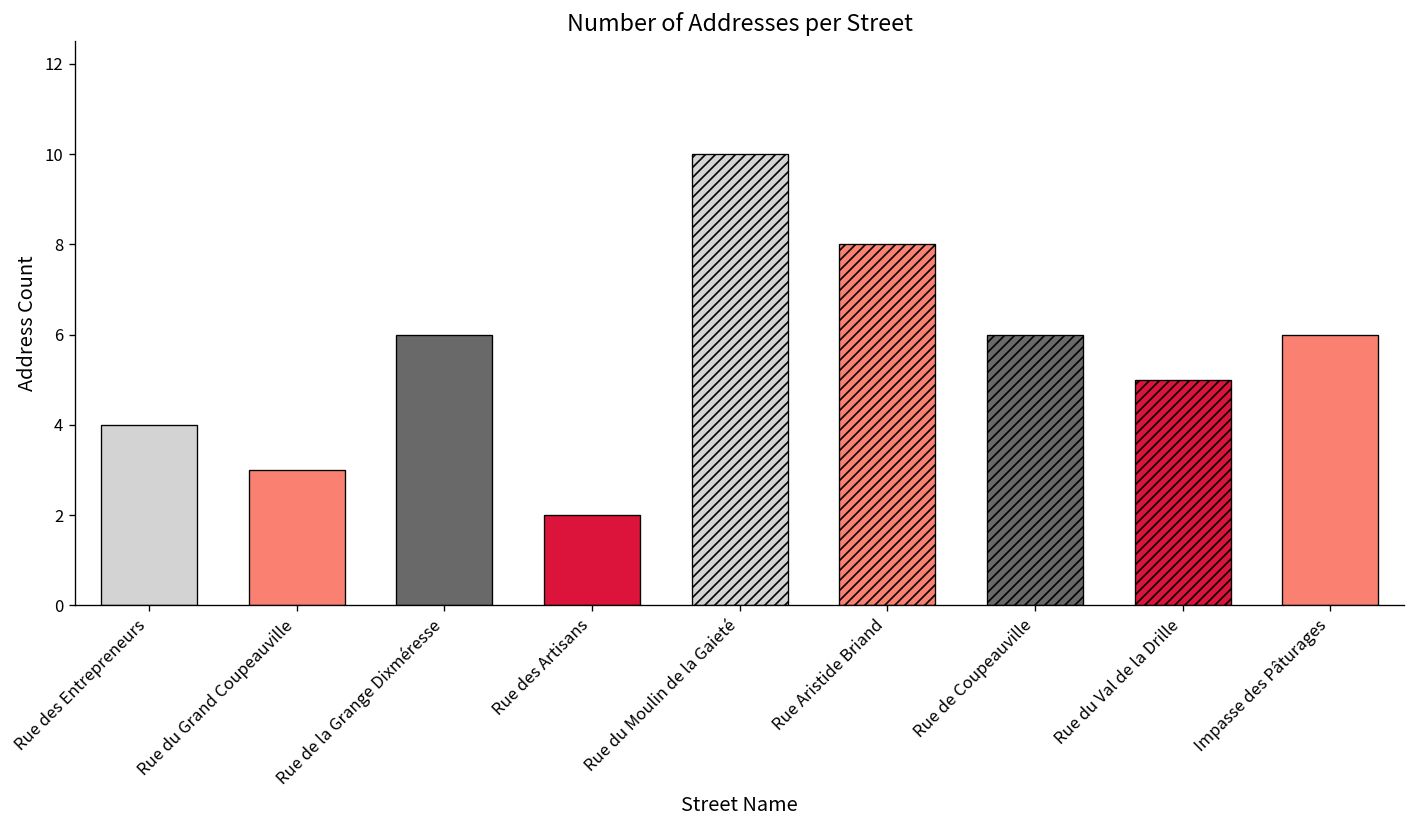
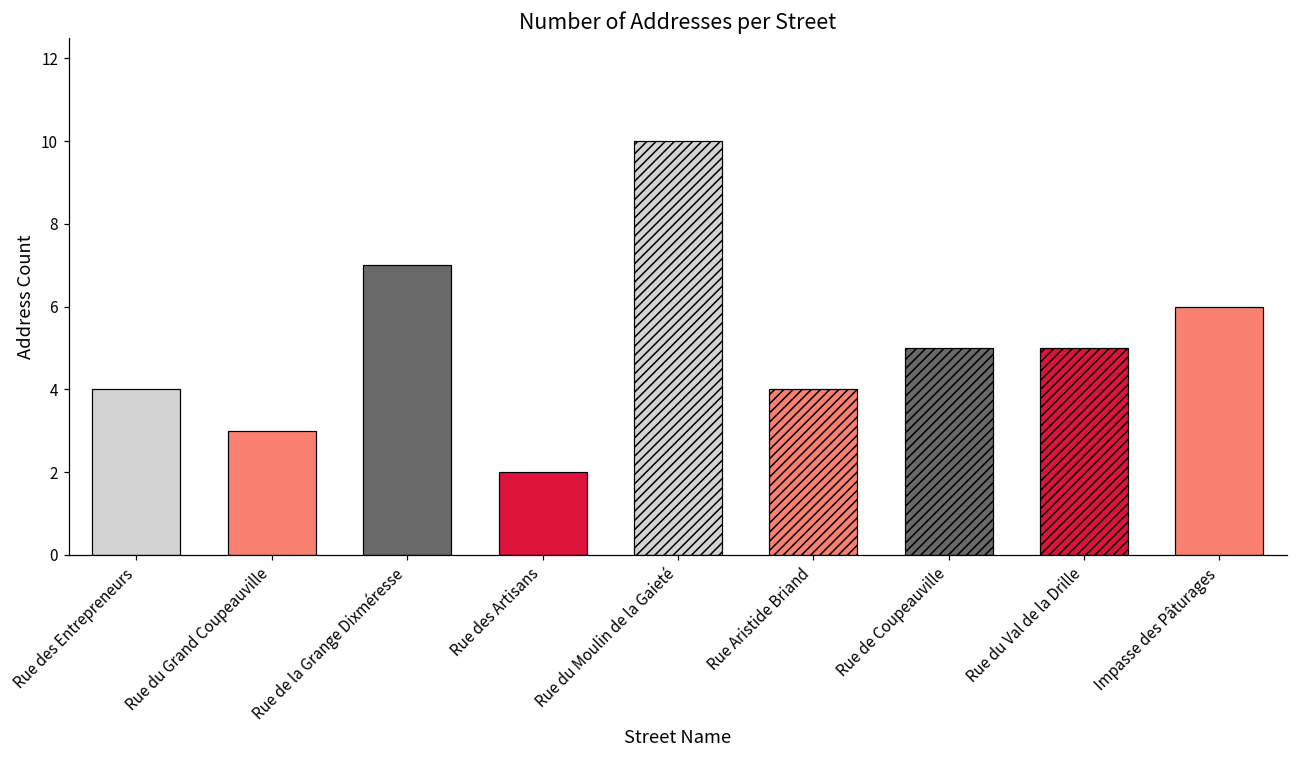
  {
    "Rue des Entrepreneurs": 4,
    "Rue du Grand Coupeauville": 3,
-   "Rue de la Grange Dixméresse": 6,
+   "Rue de la Grange Dixméresse": 7,
    "Rue des Artisans": 2,
    "Rue du Moulin de la Gaieté": 10,
-   "Rue Aristide Briand": 8,
-   "Rue de Coupeauville": 6,
+   "Rue Aristide Briand": 4,
+   "Rue de Coupeauville": 5,
    "Rue du Val de la Drille": 5,
    "Impasse des Pâturages": 6
  }
